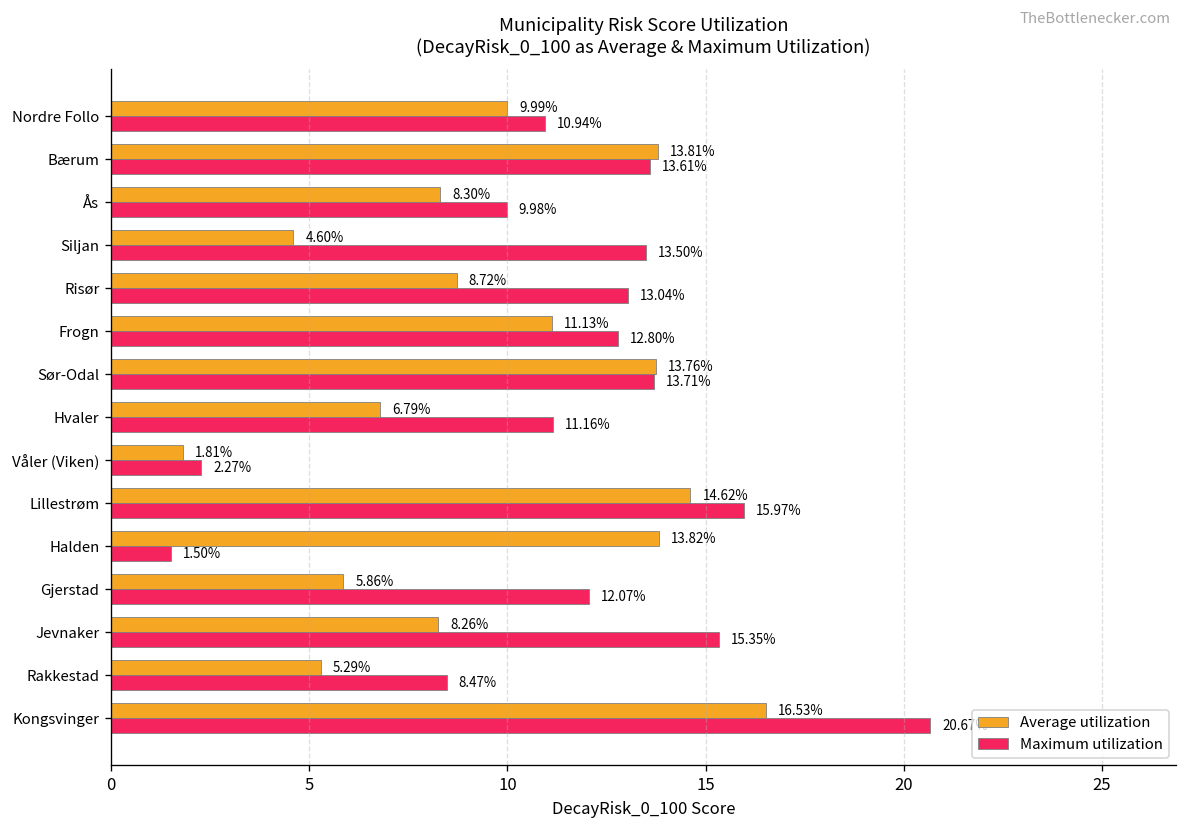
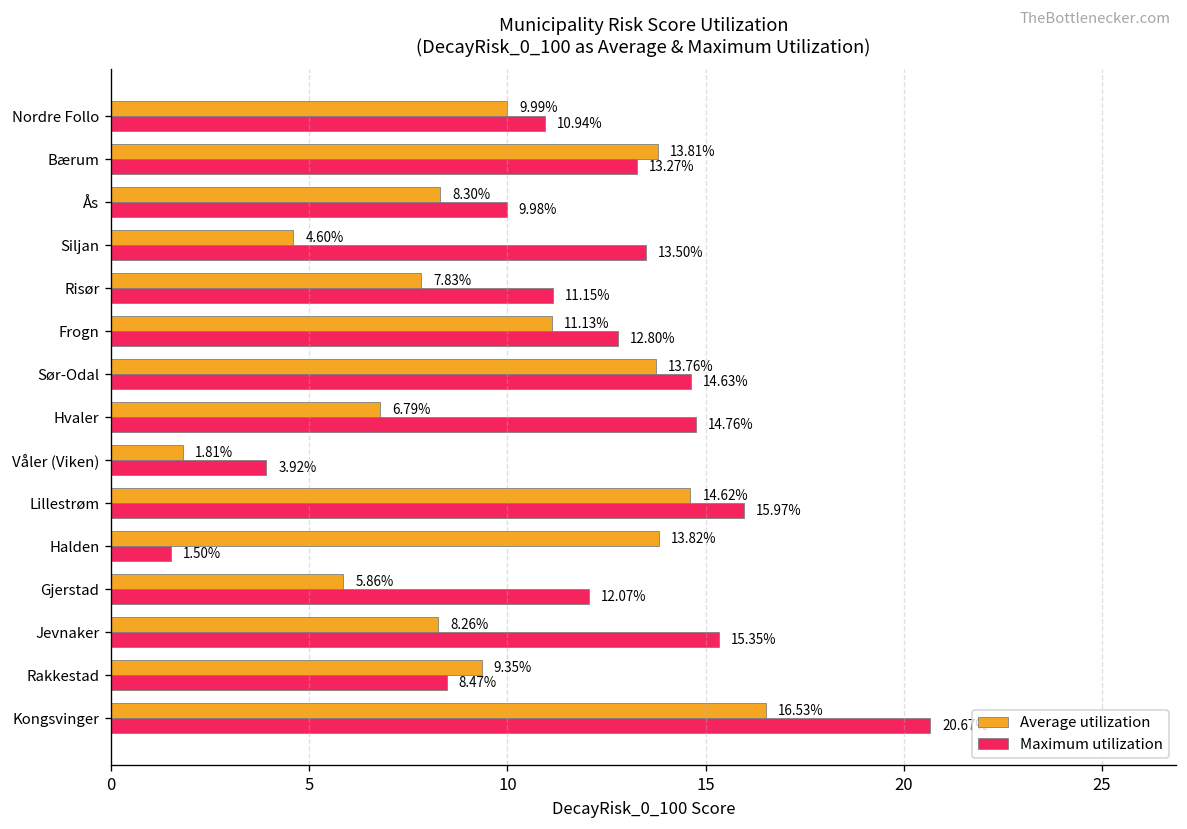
  {
    "Average utilization": {
      "Nordre Follo": "9.99%",
      "Bærum": "13.81%",
      "Ås": "8.30%",
      "Siljan": "4.60%",
-     "Risør": "8.72%",
+     "Risør": "7.83%",
      "Frogn": "11.13%",
      "Sør-Odal": "13.76%",
      "Hvaler": "6.79%",
      "Våler (Viken)": "1.81%",
      "Lillestrøm": "14.62%",
      "Halden": "13.82%",
      "Gjerstad": "5.86%",
      "Jevnaker": "8.26%",
-     "Rakkestad": "5.29%",
+     "Rakkestad": "9.35%",
      "Kongsvinger": "16.53%"
    },
    "Maximum utilization": {
      "Nordre Follo": "10.94%",
-     "Bærum": "13.61%",
+     "Bærum": "13.27%",
      "Ås": "9.98%",
      "Siljan": "13.50%",
-     "Risør": "13.04%",
+     "Risør": "11.15%",
      "Frogn": "12.80%",
-     "Sør-Odal": "13.71%",
-     "Hvaler": "11.16%",
-     "Våler (Viken)": "2.27%",
+     "Sør-Odal": "14.63%",
+     "Hvaler": "14.76%",
+     "Våler (Viken)": "3.92%",
      "Lillestrøm": "15.97%",
      "Halden": "1.50%",
      "Gjerstad": "12.07%",
      "Jevnaker": "15.35%",
      "Rakkestad": "8.47%"
    }
  }
